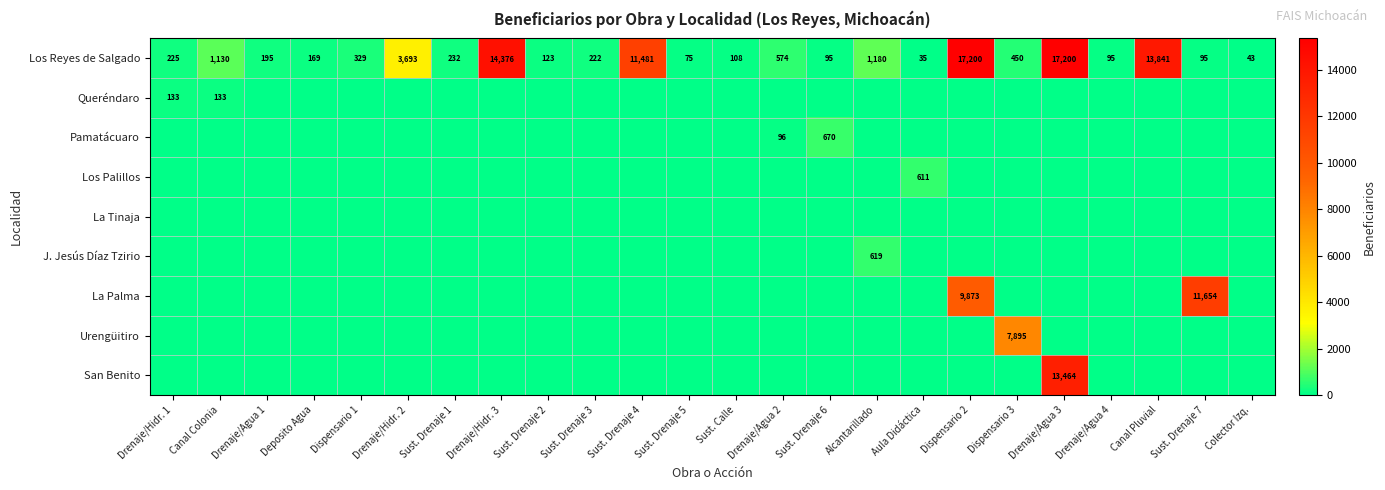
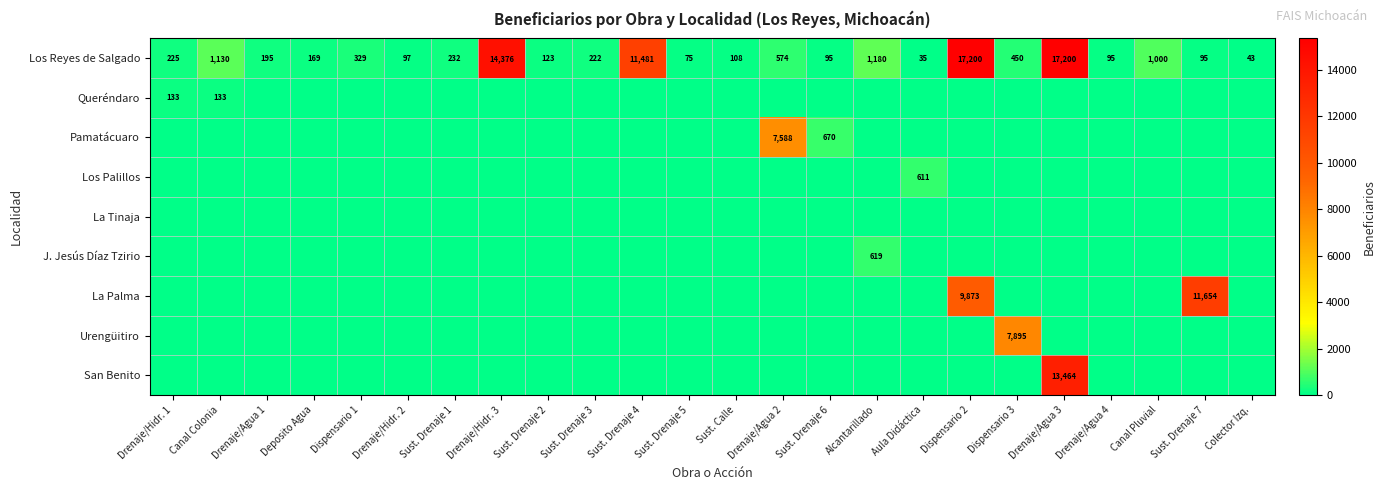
  {
    "Los Reyes de Salgado": {
      "Drenaje/Hidr. 1": "225",
      "Canal Colonia": "1,130",
      "Drenaje/Agua 1": "195",
      "Deposito Agua": "169",
      "Dispensario 1": "329",
-     "Drenaje/Hidr. 2": "3,693",
+     "Drenaje/Hidr. 2": "97",
      "Sust. Drenaje 1": "232",
      "Drenaje/Hidr. 3": "14,376",
      "Sust. Drenaje 2": "123",
      "Sust. Drenaje 3": "222",
      "Sust. Drenaje 4": "11,481",
      "Sust. Drenaje 5": "75",
      "Sust. Calle": "108",
      "Drenaje/Agua 2": "574",
      "Sust. Drenaje 6": "95",
      "Alcantarillado": "1,180",
      "Aula Didáctica": "35",
      "Dispensario 2": "17,200",
      "Dispensario 3": "450",
      "Drenaje/Agua 3": "17,200",
      "Drenaje/Agua 4": "95",
-     "Canal Pluvial": "13,841",
+     "Canal Pluvial": "1,000",
      "Sust. Drenaje 7": "95",
      "Colector Izq.": "43"
    },
    "Queréndaro": {
      "Drenaje/Hidr. 1": "133",
      "Canal Colonia": "133"
    },
    "Pamatácuaro": {
-     "Drenaje/Agua 2": "96",
+     "Drenaje/Agua 2": "7,588",
      "Sust. Drenaje 6": "670"
    },
    "Los Palillos": {
      "Aula Didáctica": "611"
    },
    "J. Jesús Díaz Tzirio": {
      "Alcantarillado": "619"
    },
    "La Palma": {
      "Dispensario 2": "9,873",
      "Sust. Drenaje 7": "11,654"
    },
    "Urengüitiro": {
      "Dispensario 3": "7,895"
    },
    "San Benito": {
      "Drenaje/Agua 3": "13,464"
    }
  }
